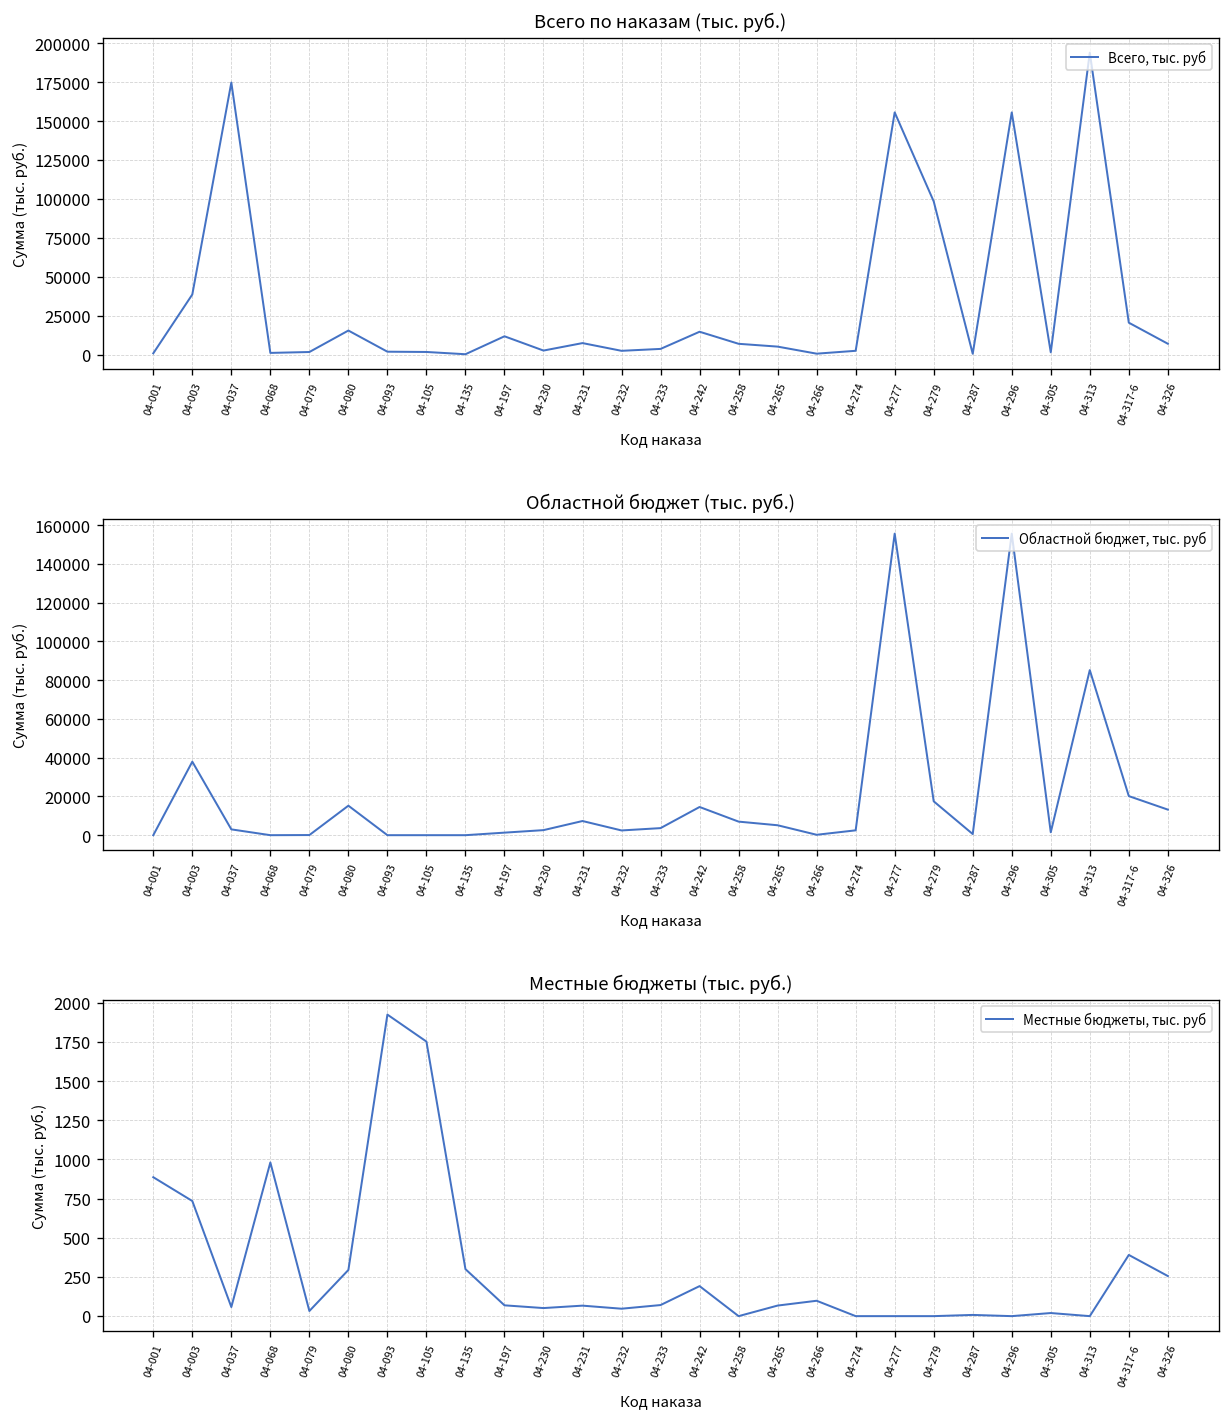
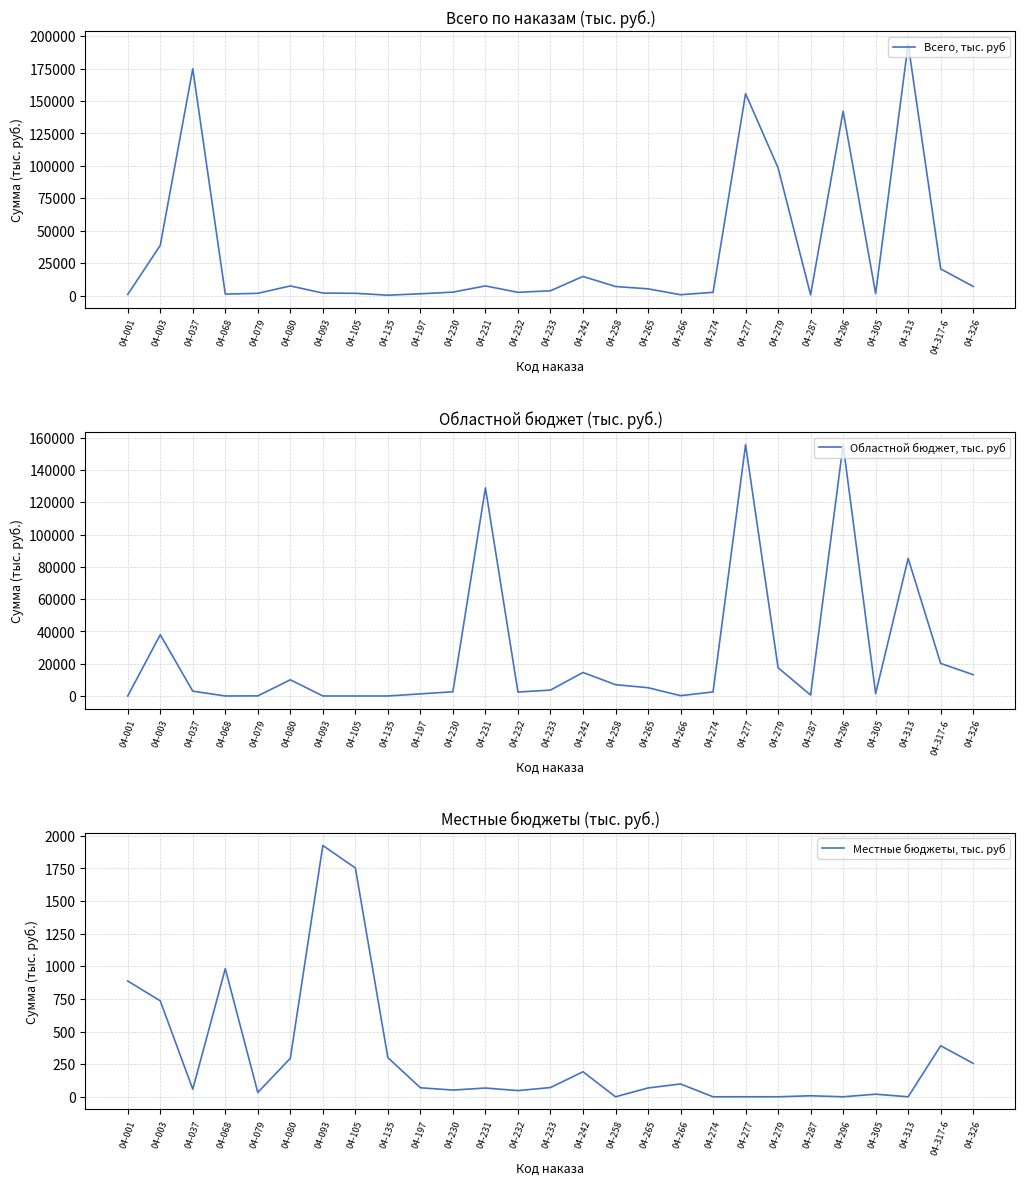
  {
    "Всего по наказам (тыс. руб.)": {
      "04-001": 1000,
      "04-003": 39000,
      "04-037": 175000,
      "04-068": 1000,
      "04-079": 2000,
-     "04-080": 16000,
+     "04-080": 7000,
      "04-093": 2000,
      "04-105": 2000,
      "04-135": 0,
-     "04-197": 12000,
+     "04-197": 1000,
      "04-230": 3000,
      "04-231": 7000,
      "04-232": 2000,
      "04-233": 4000,
      "04-242": 15000,
      "04-258": 7000,
      "04-265": 5000,
      "04-266": 1000,
      "04-274": 3000,
      "04-277": 156000,
      "04-279": 98000,
      "04-287": 1000,
-     "04-296": 156000,
+     "04-296": 142000,
      "04-305": 2000,
      "04-317-6": 21000,
      "04-326": 7000
    },
    "Областной бюджет (тыс. руб.)": {
      "04-001": 0,
      "04-003": 38000,
      "04-037": 3000,
      "04-068": 0,
      "04-079": 0,
-     "04-080": 15000,
+     "04-080": 10000,
      "04-093": 0,
      "04-105": 0,
      "04-135": 0,
      "04-197": 1000,
      "04-230": 3000,
-     "04-231": 7000,
+     "04-231": 129000,
      "04-232": 2000,
      "04-233": 4000,
      "04-242": 15000,
      "04-258": 7000,
      "04-265": 5000,
      "04-266": 0,
      "04-274": 3000,
      "04-277": 156000,
      "04-279": 17000,
      "04-287": 1000,
      "04-305": 2000,
      "04-313": 85000,
      "04-317-6": 20000,
      "04-326": 13000
    },
    "Местные бюджеты (тыс. руб.)": {
      "04-001": 890,
      "04-003": 740,
      "04-037": 60,
      "04-068": 980,
      "04-079": 30,
      "04-080": 290,
      "04-093": 1930,
      "04-105": 1750,
      "04-135": 300,
      "04-197": 70,
      "04-230": 50,
      "04-231": 70,
      "04-232": 50,
      "04-233": 70,
      "04-242": 190,
      "04-258": 0,
      "04-265": 70,
      "04-266": 100,
      "04-274": 0,
      "04-277": 0,
      "04-279": 0,
      "04-287": 10,
      "04-296": 0,
      "04-305": 20,
      "04-313": 0,
      "04-317-6": 390,
      "04-326": 260
    }
  }
